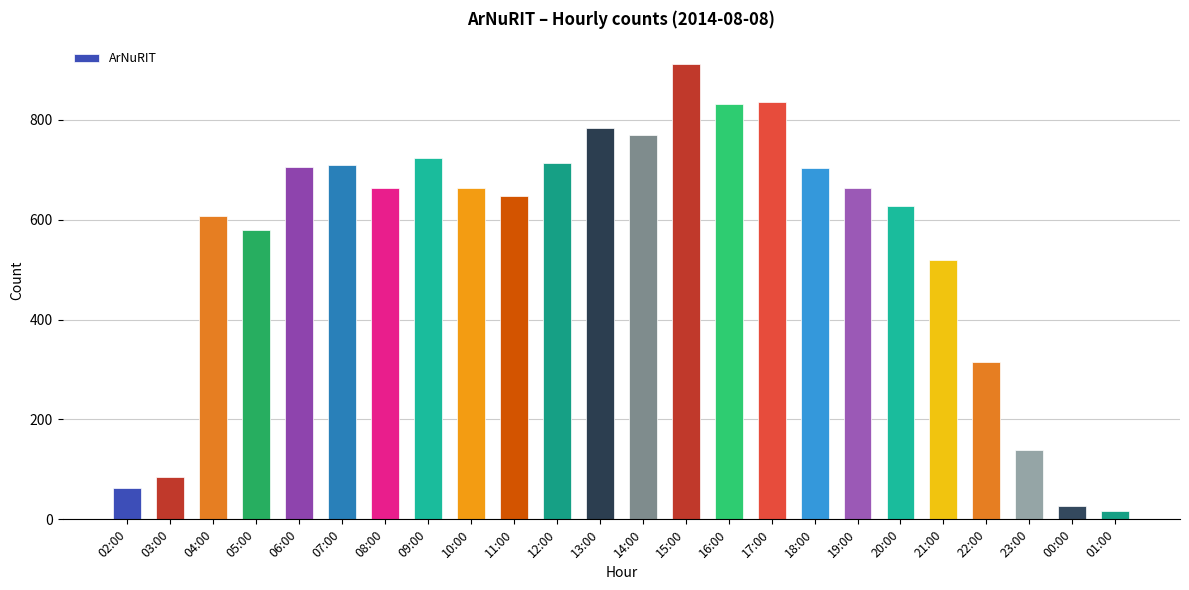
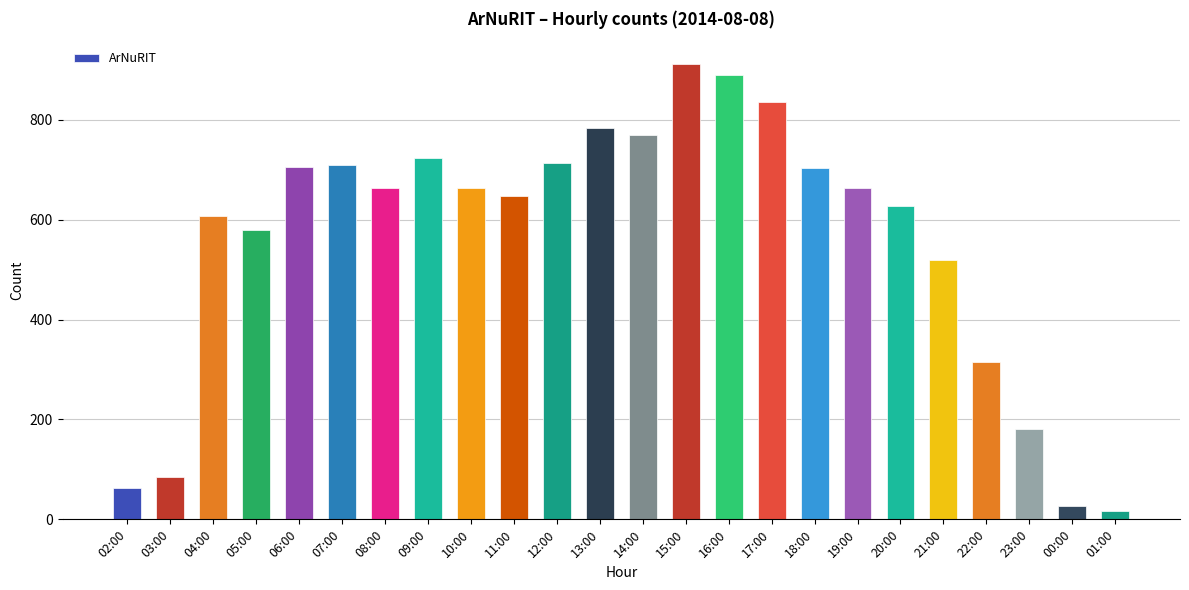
  {
    "02:00": 60,
    "03:00": 90,
    "04:00": 610,
    "05:00": 580,
    "06:00": 710,
    "07:00": 710,
    "08:00": 660,
    "09:00": 720,
    "10:00": 660,
    "11:00": 650,
    "12:00": 710,
    "13:00": 780,
    "14:00": 770,
    "15:00": 910,
-   "16:00": 830,
+   "16:00": 890,
    "17:00": 840,
    "18:00": 700,
    "19:00": 660,
    "20:00": 630,
    "21:00": 520,
    "22:00": 320,
-   "23:00": 140,
+   "23:00": 180,
    "00:00": 30,
    "01:00": 20
  }
